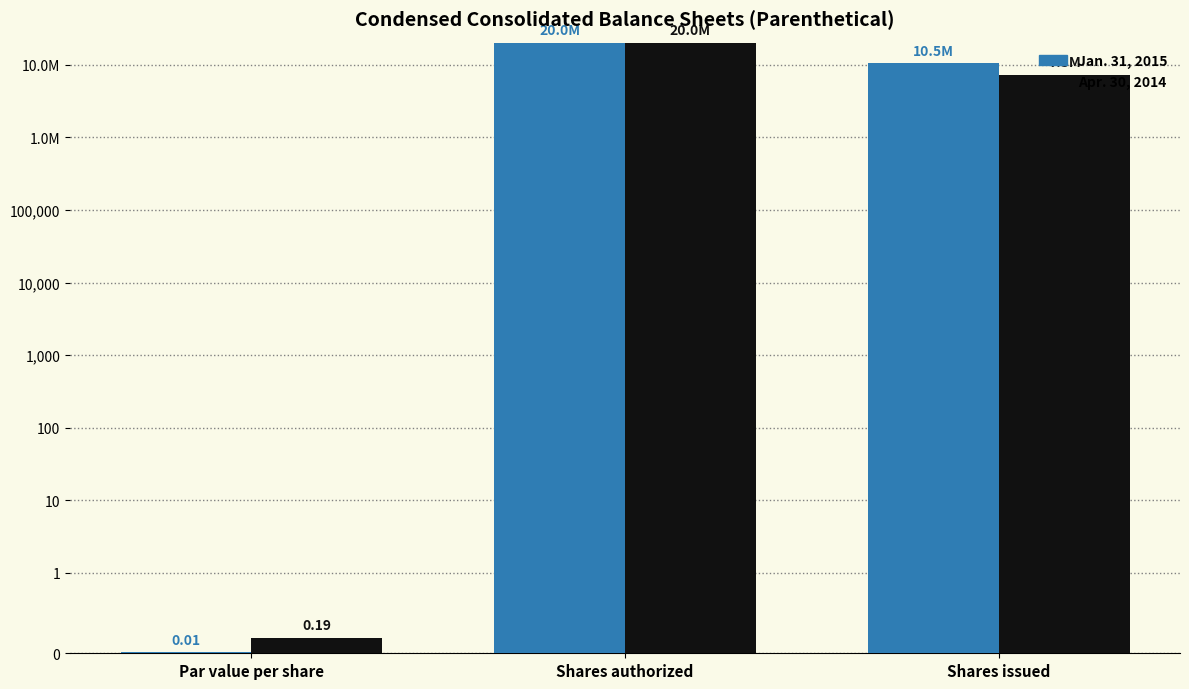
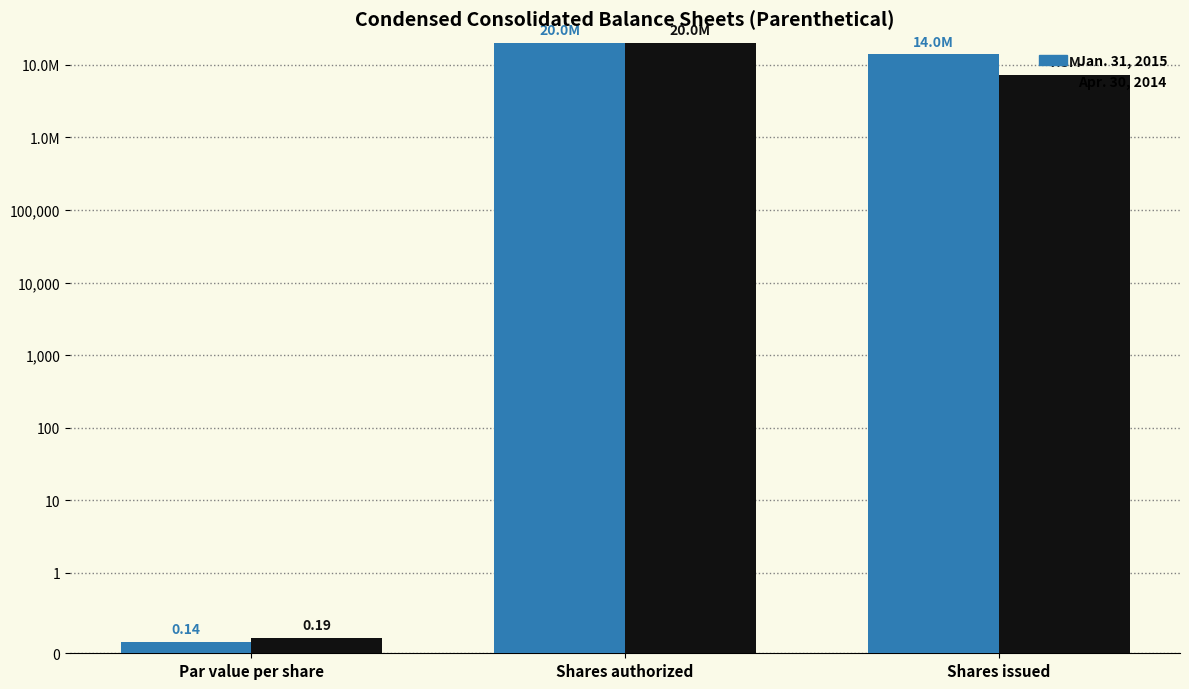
  {
    "Jan. 31, 2015": {
-     "Par value per share": "0.01",
+     "Par value per share": "0.14",
      "Shares authorized": "20.0M",
-     "Shares issued": "10.5M"
+     "Shares issued": "14.0M"
    }
  }
